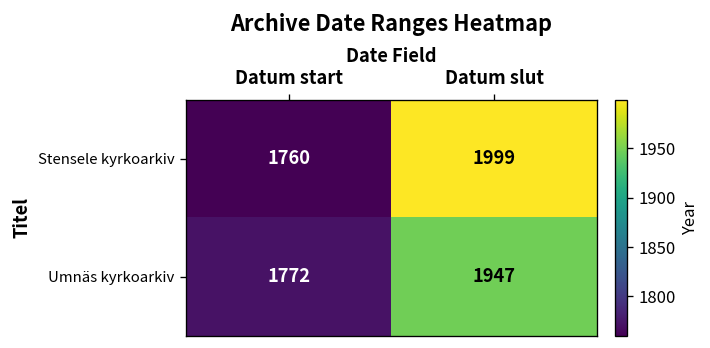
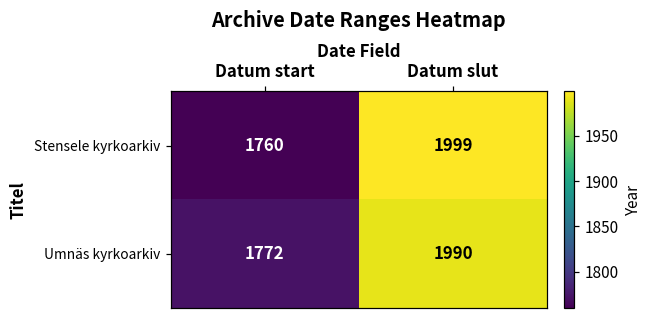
  {
    "Stensele kyrkoarkiv": {
      "Datum start": 1760,
      "Datum slut": 1999
    },
    "Umnäs kyrkoarkiv": {
      "Datum start": 1772,
-     "Datum slut": 1947
+     "Datum slut": 1990
    }
  }
